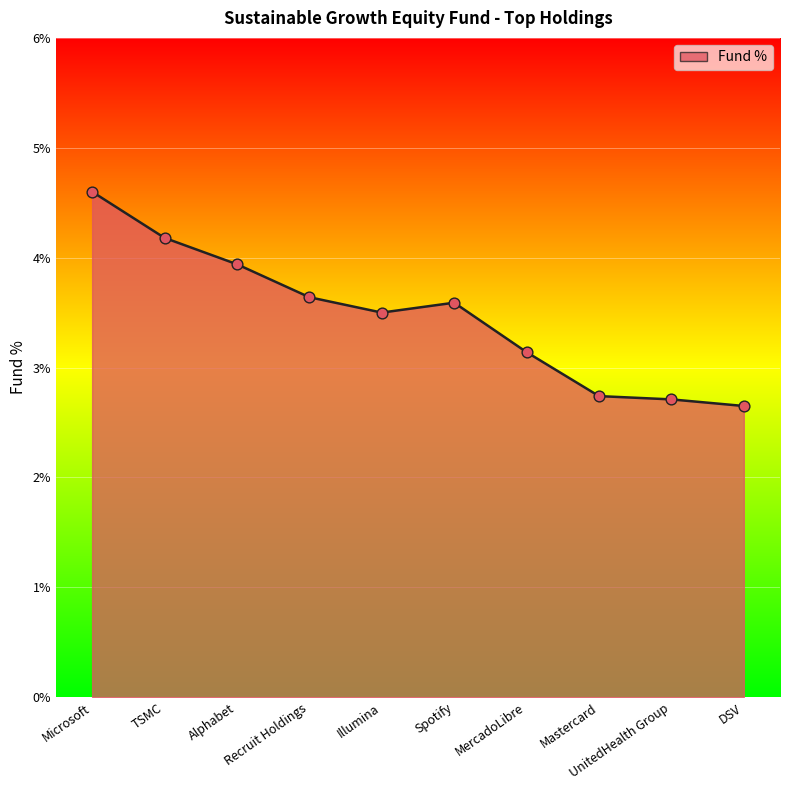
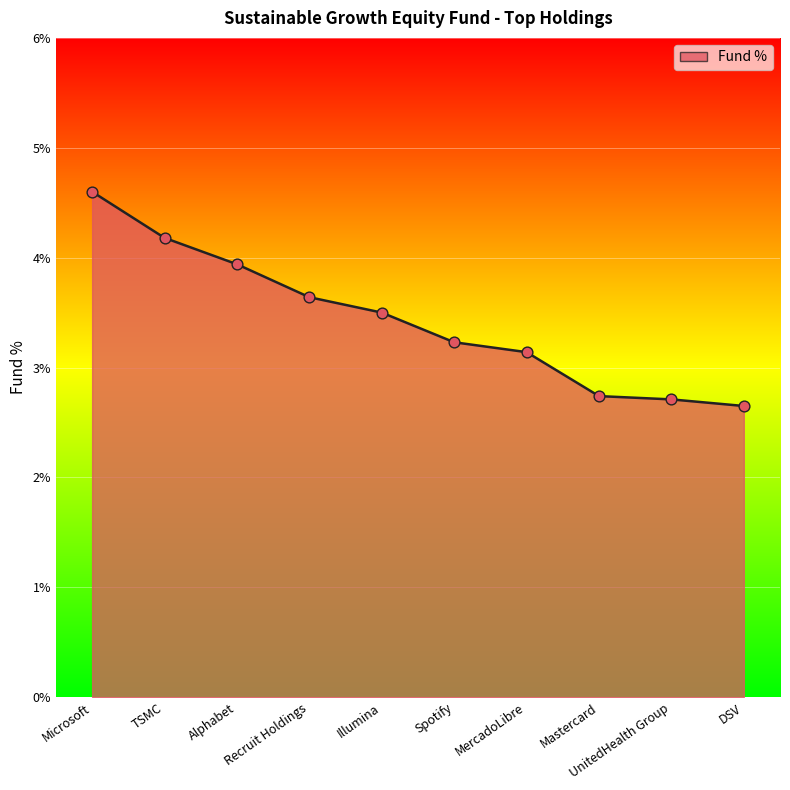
  {
    "Microsoft": "4.60%",
    "TSMC": "4.18%",
    "Alphabet": "3.94%",
    "Recruit Holdings": "3.64%",
    "Illumina": "3.50%",
-   "Spotify": "3.59%",
+   "Spotify": "3.23%",
    "MercadoLibre": "3.14%",
    "Mastercard": "2.74%",
    "UnitedHealth Group": "2.71%",
    "DSV": "2.65%"
  }
